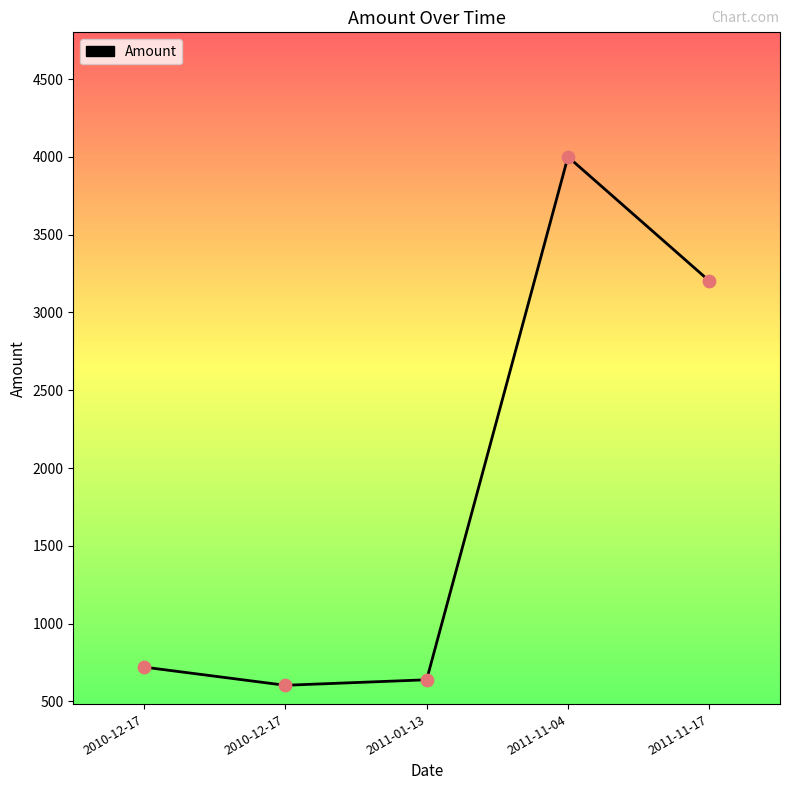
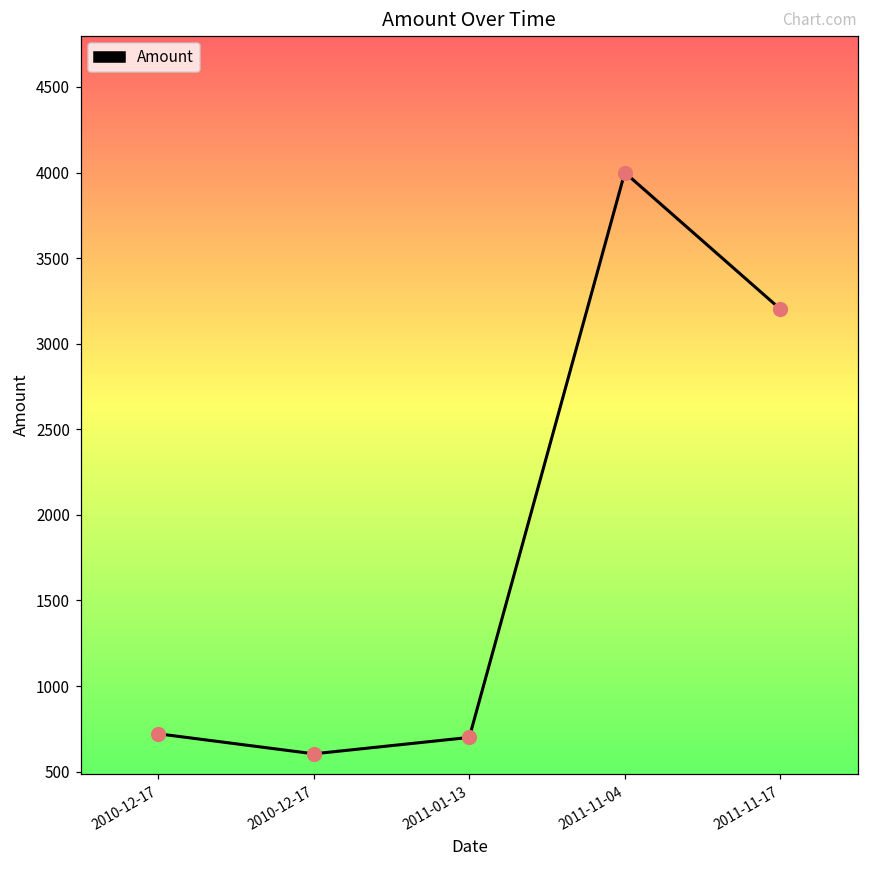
  {
-   "2011-01-13": 640,
+   "2011-01-13": 700,
    "2011-11-04": 4000,
    "2011-11-17": 3200
  }
